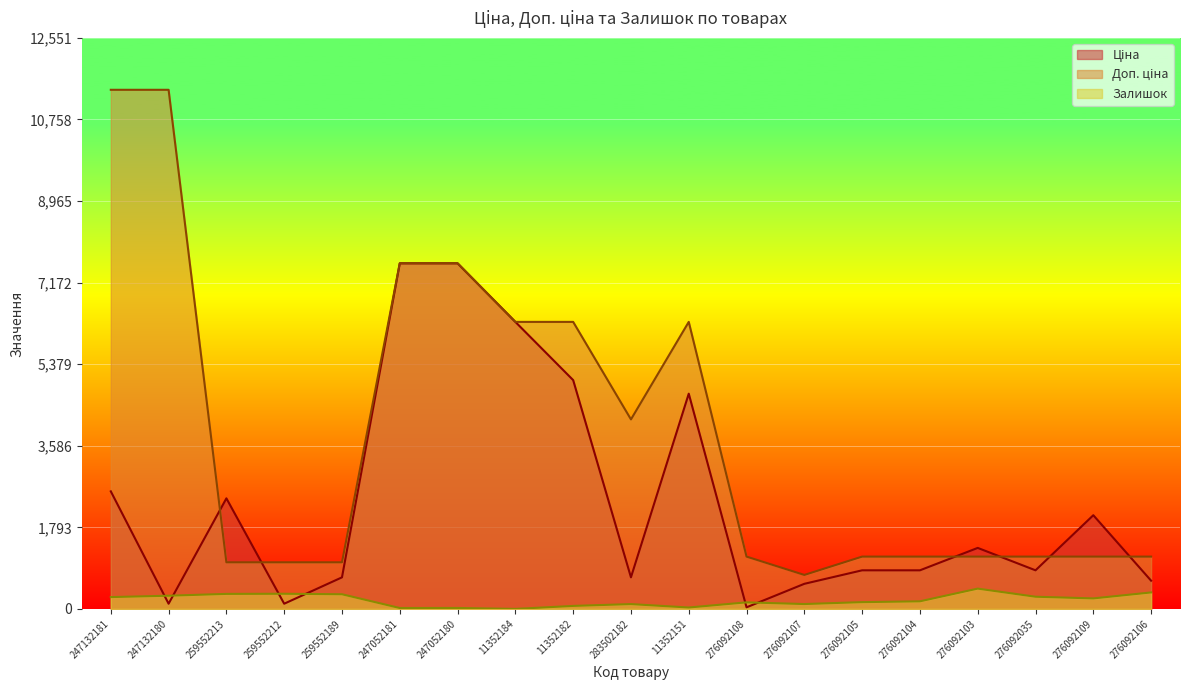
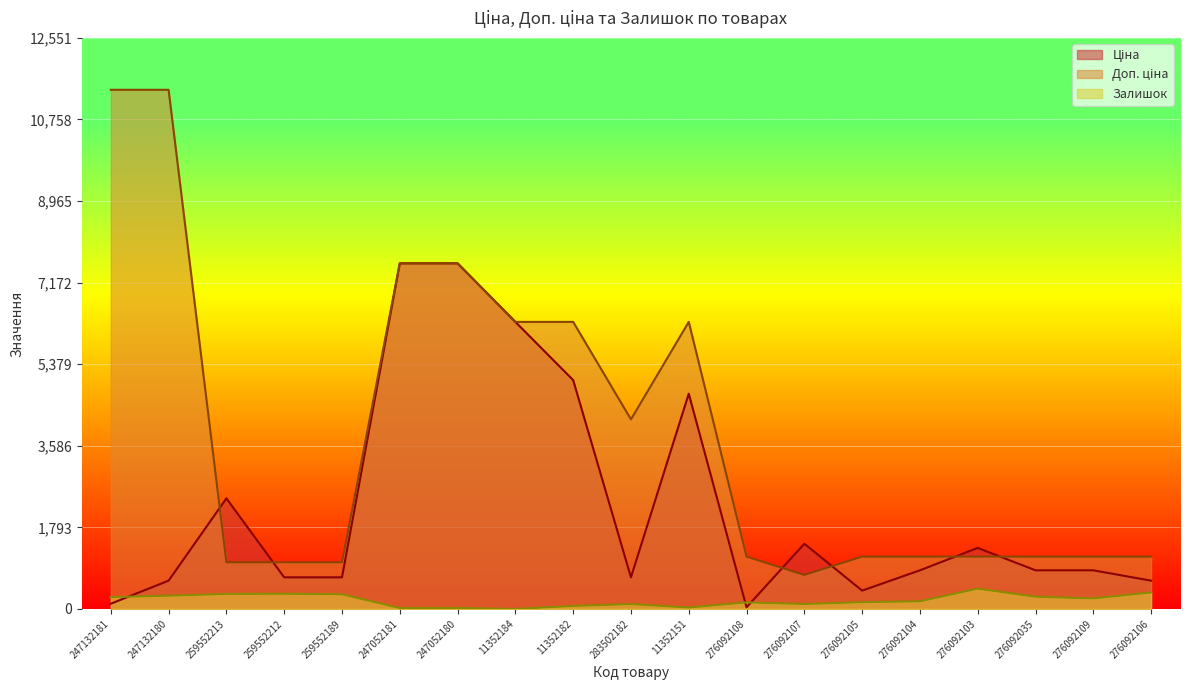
  {
    "Ціна": {
-     "247132181": "2,600",
-     "247132180": "100",
+     "247132181": "100",
+     "247132180": "600",
      "259552213": "2,400",
-     "259552212": "100",
+     "259552212": "700",
      "259552189": "700",
      "11352182": "5,000",
      "283502182": "700",
      "11352151": "4,700",
      "276092108": "0",
-     "276092107": "600",
-     "276092105": "800",
+     "276092107": "1,400",
+     "276092105": "400",
      "276092104": "800",
      "276092103": "1,300",
      "276092035": "800",
-     "276092109": "2,100",
+     "276092109": "800",
      "276092106": "600"
    }
  }
